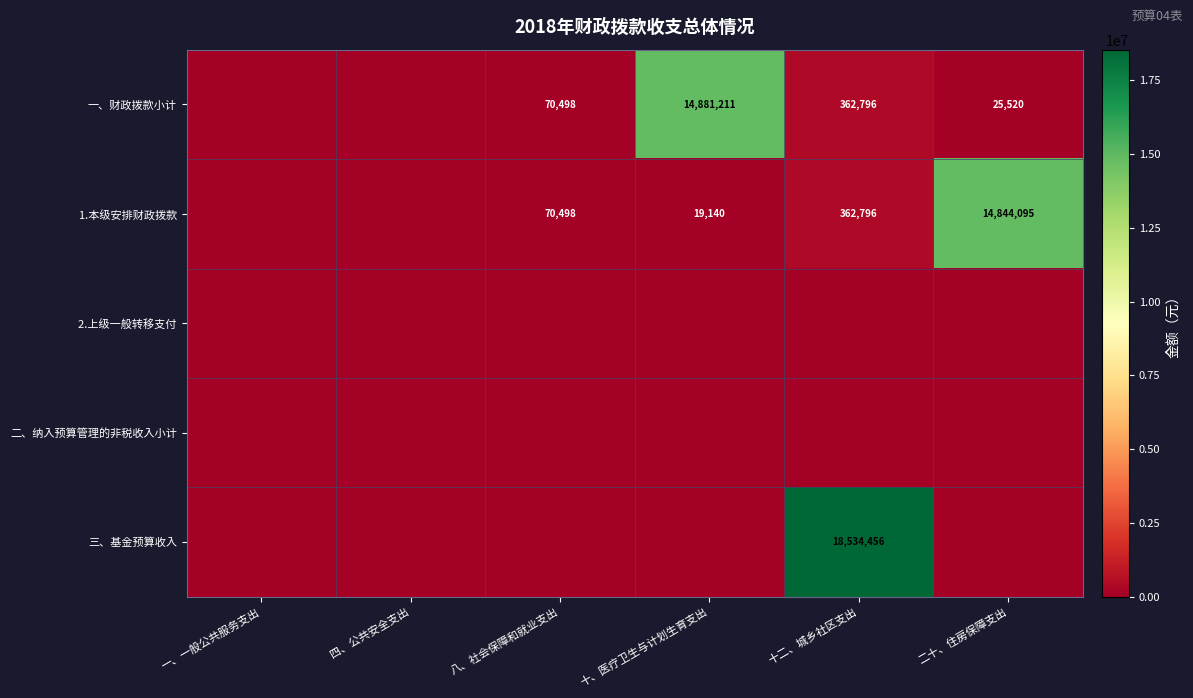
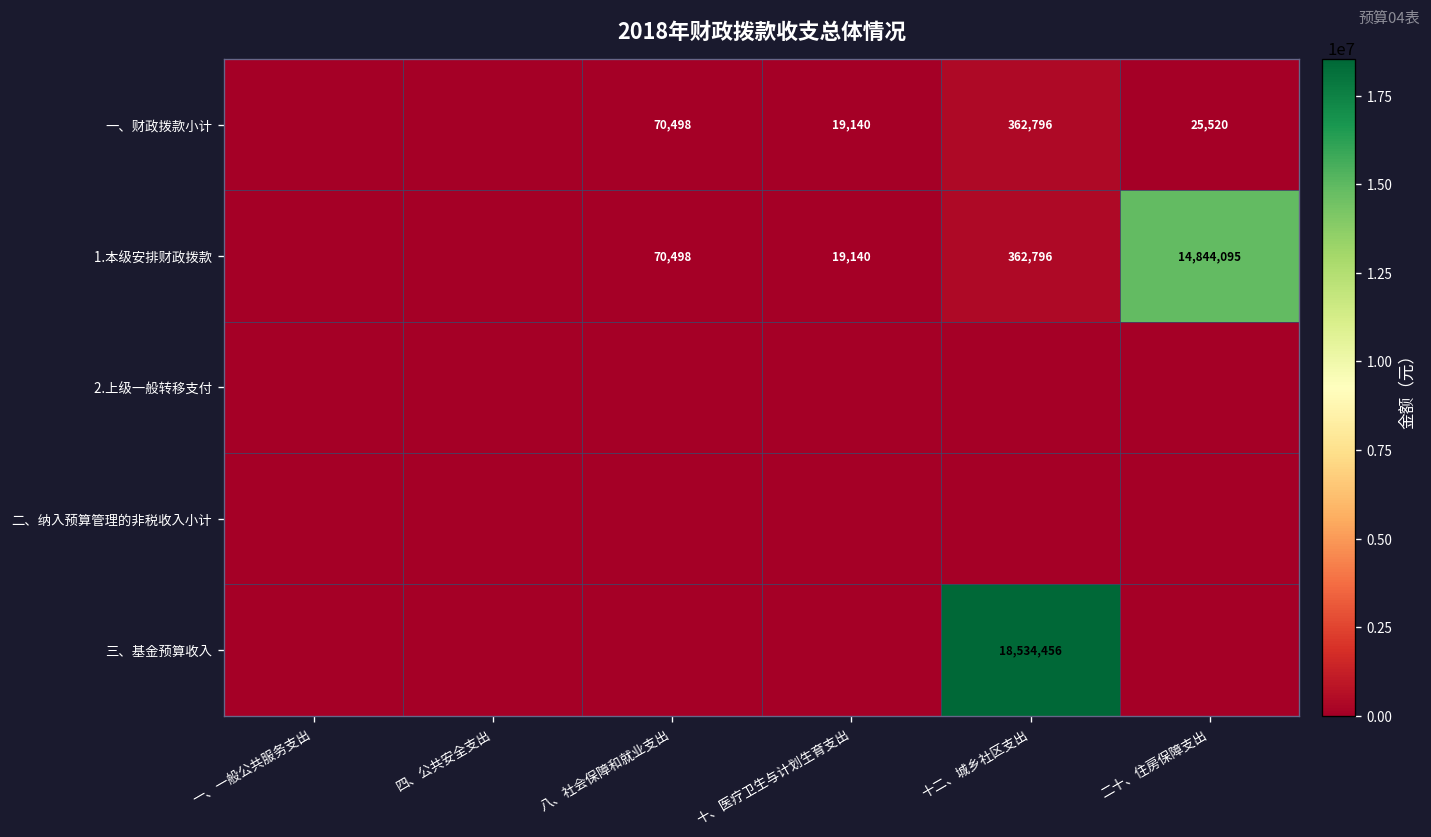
  {
    "一、财政拨款小计": {
      "八、社会保障和就业支出": "70,498",
-     "十、医疗卫生与计划生育支出": "14,881,211",
+     "十、医疗卫生与计划生育支出": "19,140",
      "十二、城乡社区支出": "362,796",
      "二十、住房保障支出": "25,520"
    },
    "1.本级安排财政拨款": {
      "八、社会保障和就业支出": "70,498",
      "十、医疗卫生与计划生育支出": "19,140",
      "十二、城乡社区支出": "362,796",
      "二十、住房保障支出": "14,844,095"
    },
    "三、基金预算收入": {
      "十二、城乡社区支出": "18,534,456"
    }
  }
